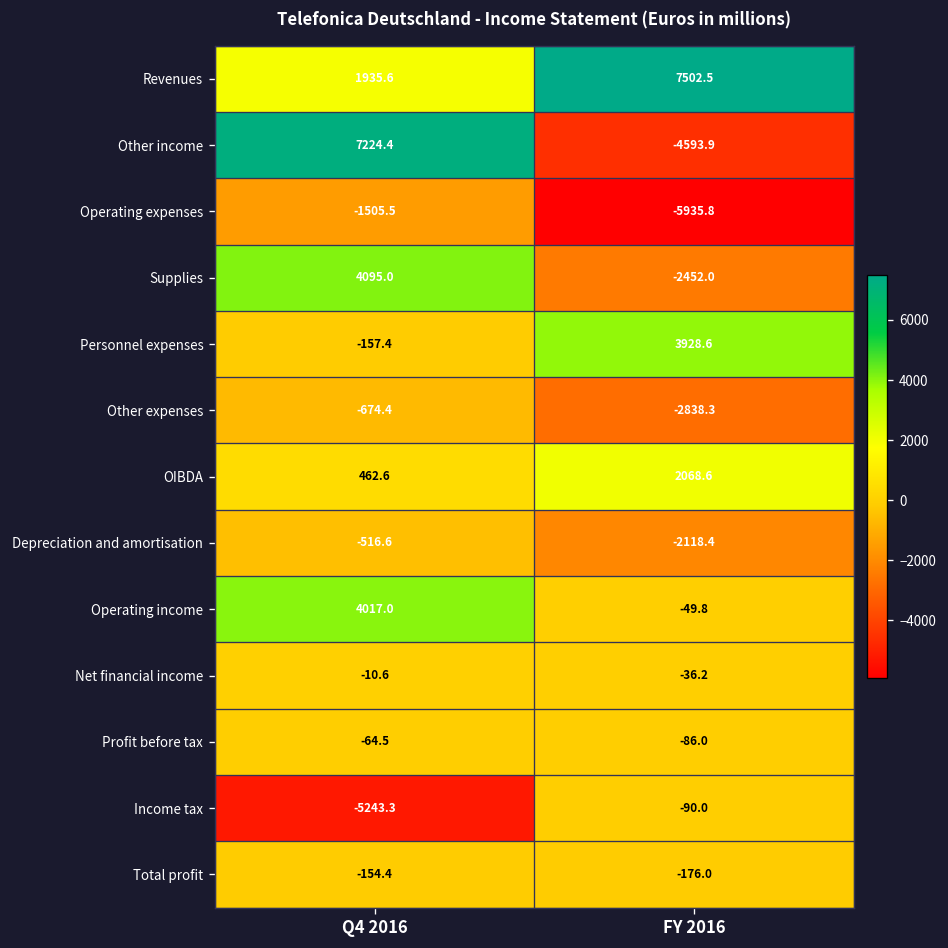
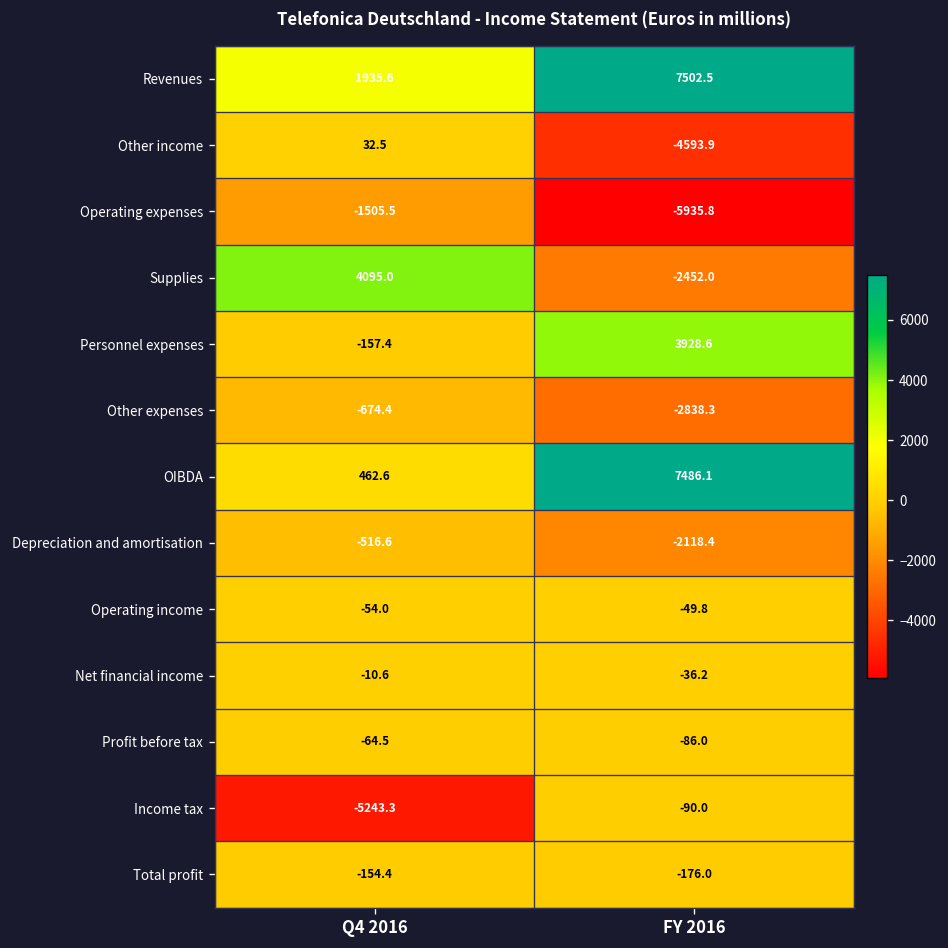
  {
    "Revenues": {
      "Q4 2016": 1935.6,
      "FY 2016": 7502.5
    },
    "Other income": {
-     "Q4 2016": 7224.4,
+     "Q4 2016": 32.5,
      "FY 2016": -4593.9
    },
    "Operating expenses": {
      "Q4 2016": -1505.5,
      "FY 2016": -5935.8
    },
    "Supplies": {
      "Q4 2016": 4095.0,
      "FY 2016": -2452.0
    },
    "Personnel expenses": {
      "Q4 2016": -157.4,
      "FY 2016": 3928.6
    },
    "Other expenses": {
      "Q4 2016": -674.4,
      "FY 2016": -2838.3
    },
    "OIBDA": {
      "Q4 2016": 462.6,
-     "FY 2016": 2068.6
+     "FY 2016": 7486.1
    },
    "Depreciation and amortisation": {
      "Q4 2016": -516.6,
      "FY 2016": -2118.4
    },
    "Operating income": {
-     "Q4 2016": 4017.0,
+     "Q4 2016": -54.0,
      "FY 2016": -49.8
    },
    "Net financial income": {
      "Q4 2016": -10.6,
      "FY 2016": -36.2
    },
    "Profit before tax": {
      "Q4 2016": -64.5,
      "FY 2016": -86.0
    },
    "Income tax": {
      "Q4 2016": -5243.3,
      "FY 2016": -90.0
    },
    "Total profit": {
      "Q4 2016": -154.4,
      "FY 2016": -176.0
    }
  }
